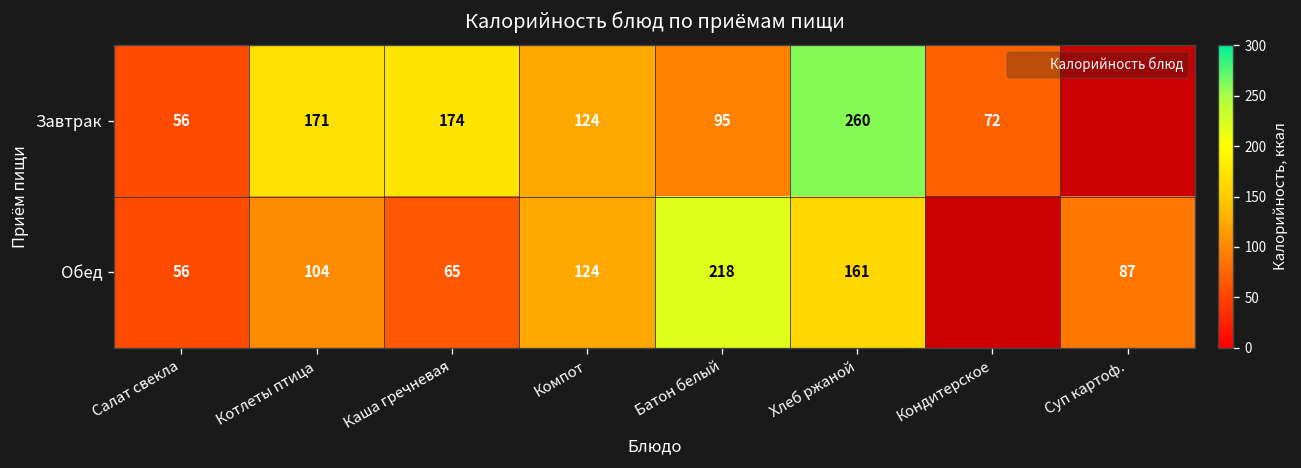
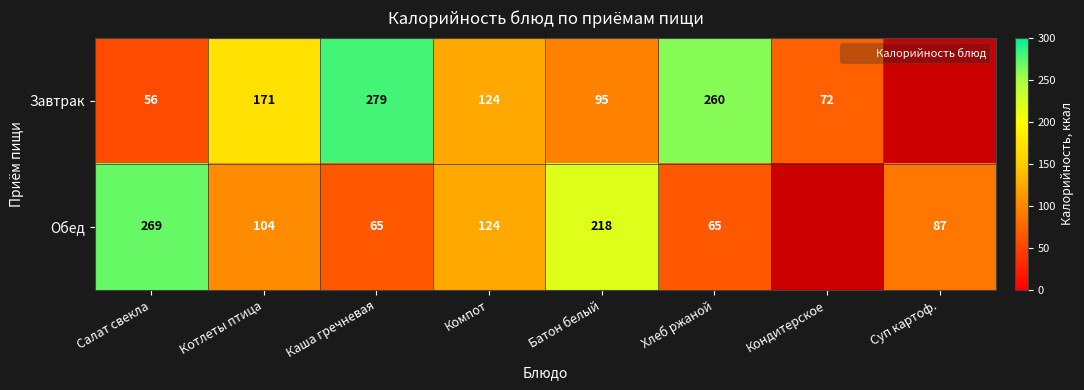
  {
    "Завтрак": {
      "Салат свекла": 56,
      "Котлеты птица": 171,
-     "Каша гречневая": 174,
+     "Каша гречневая": 279,
      "Компот": 124,
      "Батон белый": 95,
      "Хлеб ржаной": 260,
      "Кондитерское": 72
    },
    "Обед": {
-     "Салат свекла": 56,
+     "Салат свекла": 269,
      "Котлеты птица": 104,
      "Каша гречневая": 65,
      "Компот": 124,
      "Батон белый": 218,
-     "Хлеб ржаной": 161,
+     "Хлеб ржаной": 65,
      "Суп картоф.": 87
    }
  }
